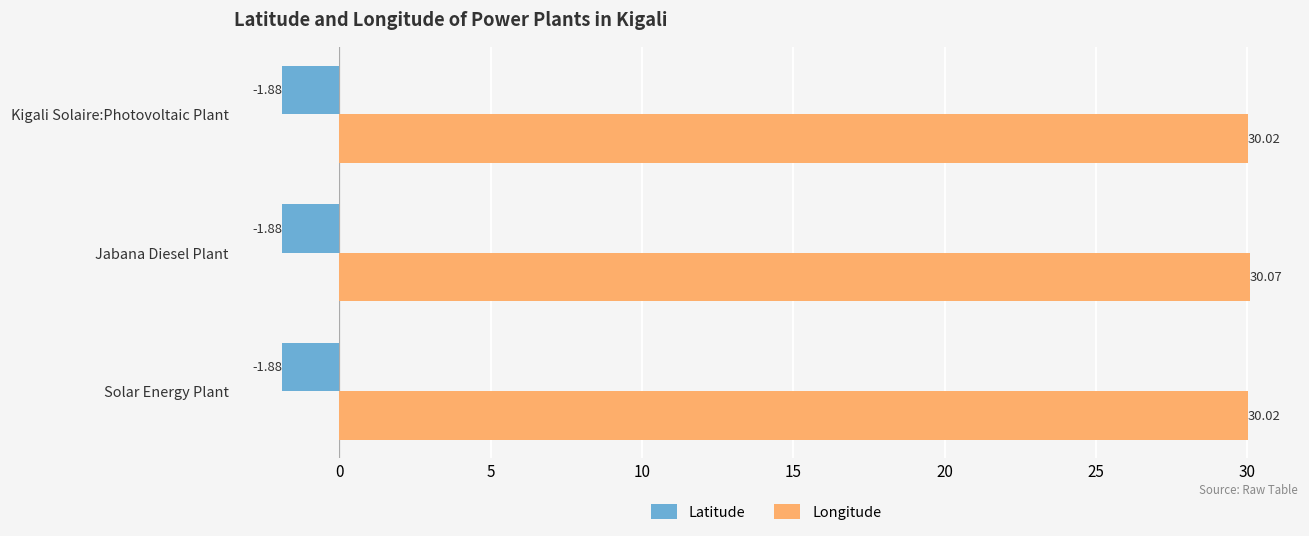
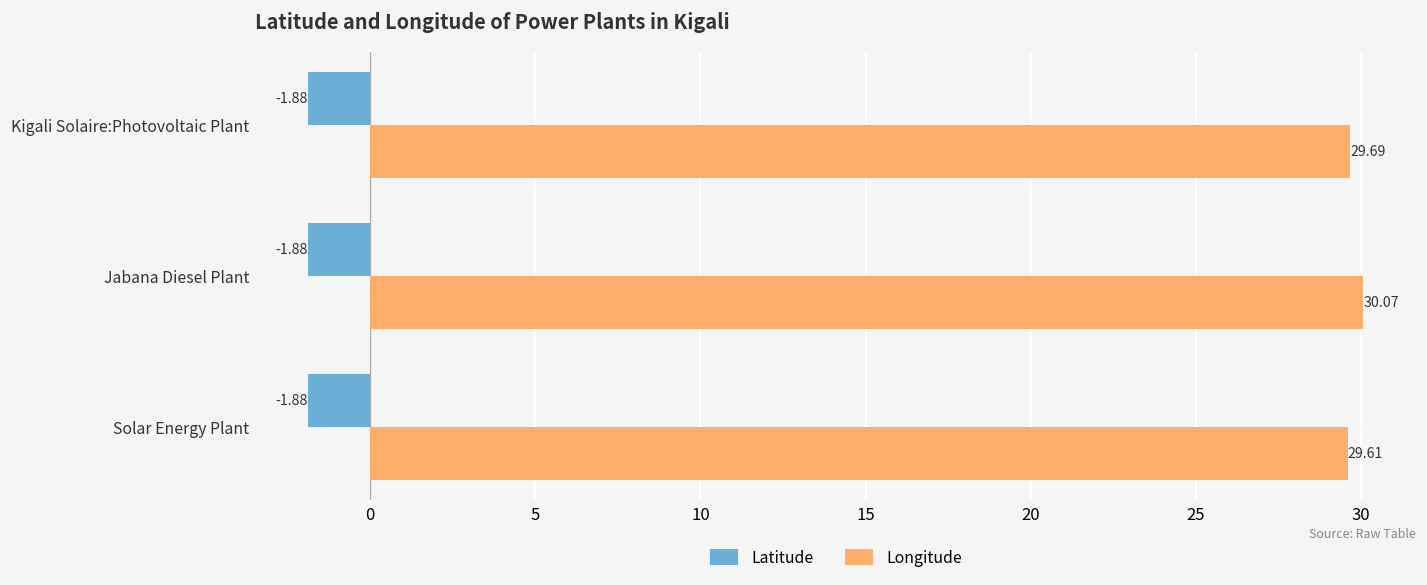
  {
    "Latitude": {
      "Kigali Solaire:Photovoltaic Plant": -1.88,
      "Jabana Diesel Plant": -1.88,
      "Solar Energy Plant": -1.88
    },
    "Longitude": {
-     "Kigali Solaire:Photovoltaic Plant": 30.02,
+     "Kigali Solaire:Photovoltaic Plant": 29.69,
      "Jabana Diesel Plant": 30.07,
-     "Solar Energy Plant": 30.02
+     "Solar Energy Plant": 29.61
    }
  }
